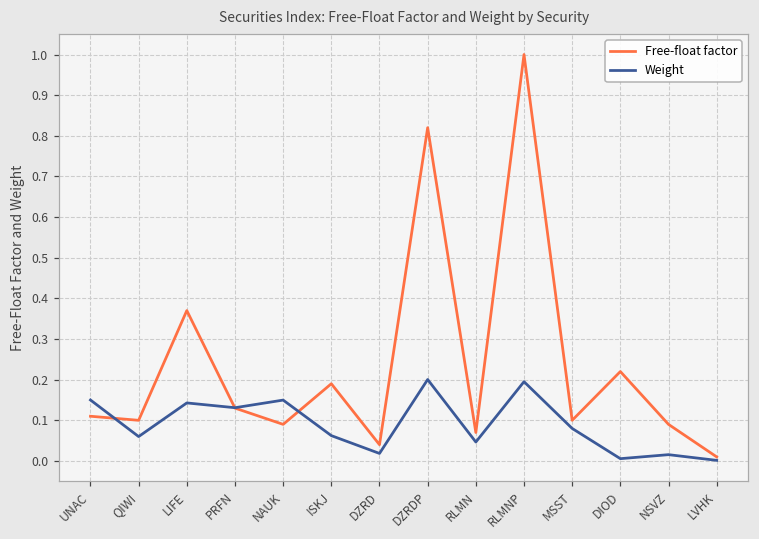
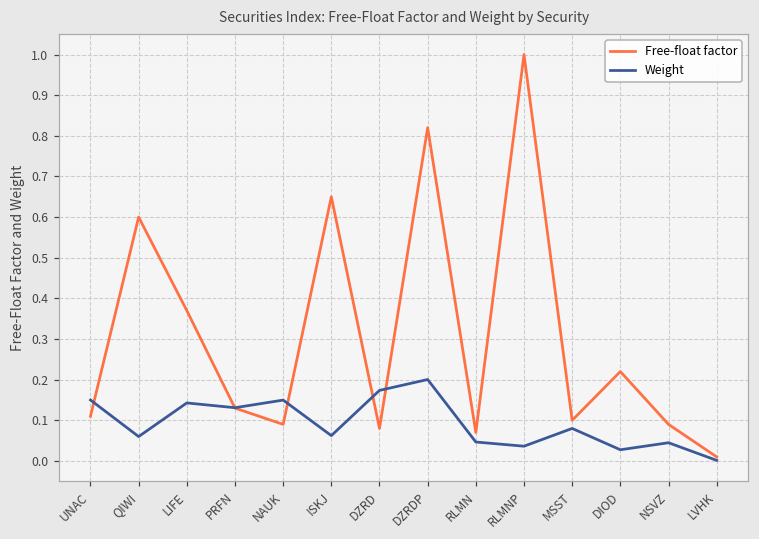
  {
    "Free-float factor": {
      "UNAC": 0.11,
-     "QIWI": 0.1,
+     "QIWI": 0.6,
      "LIFE": 0.37,
      "NAUK": 0.09,
-     "ISKJ": 0.19,
-     "DZRD": 0.04,
+     "ISKJ": 0.65,
+     "DZRD": 0.08,
      "DZRDP": 0.82,
      "RLMN": 0.07,
      "RLMNP": 1.00,
      "MSST": 0.10,
      "DIOD": 0.22,
      "NSVZ": 0.09,
      "LVHK": 0.01
    },
    "Weight": {
      "UNAC": 0.15,
      "QIWI": 0.06,
      "LIFE": 0.14,
      "NAUK": 0.15,
      "ISKJ": 0.06,
-     "DZRD": 0.02,
+     "DZRD": 0.17,
      "DZRDP": 0.20,
      "RLMN": 0.05,
-     "RLMNP": 0.20,
+     "RLMNP": 0.04,
      "MSST": 0.08,
-     "DIOD": 0.01,
-     "NSVZ": 0.02,
+     "DIOD": 0.03,
+     "NSVZ": 0.04,
      "LVHK": 0.00
    }
  }
